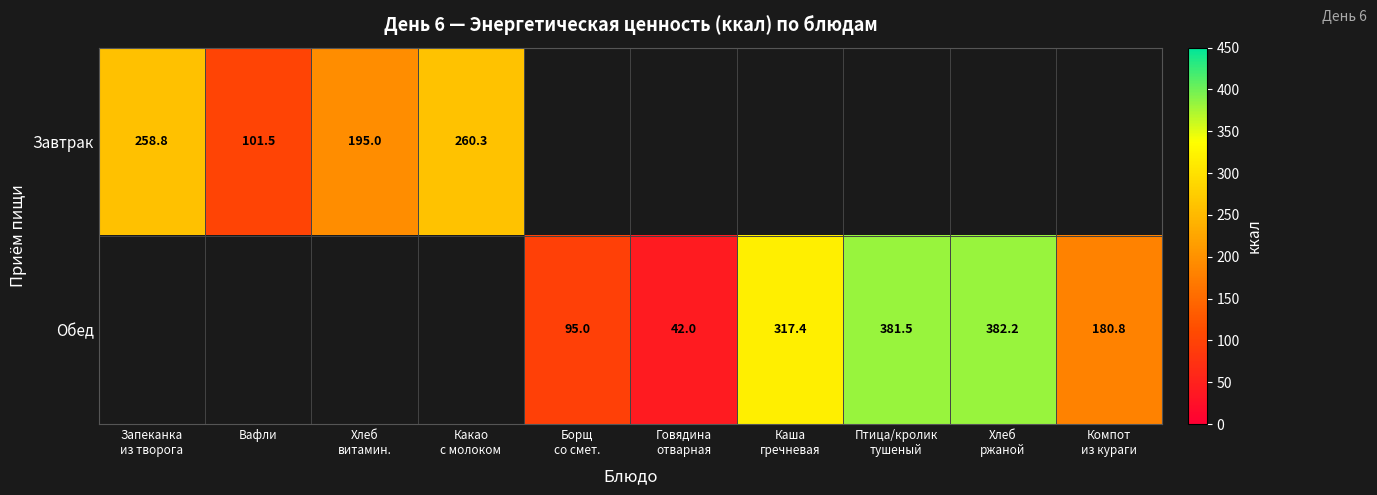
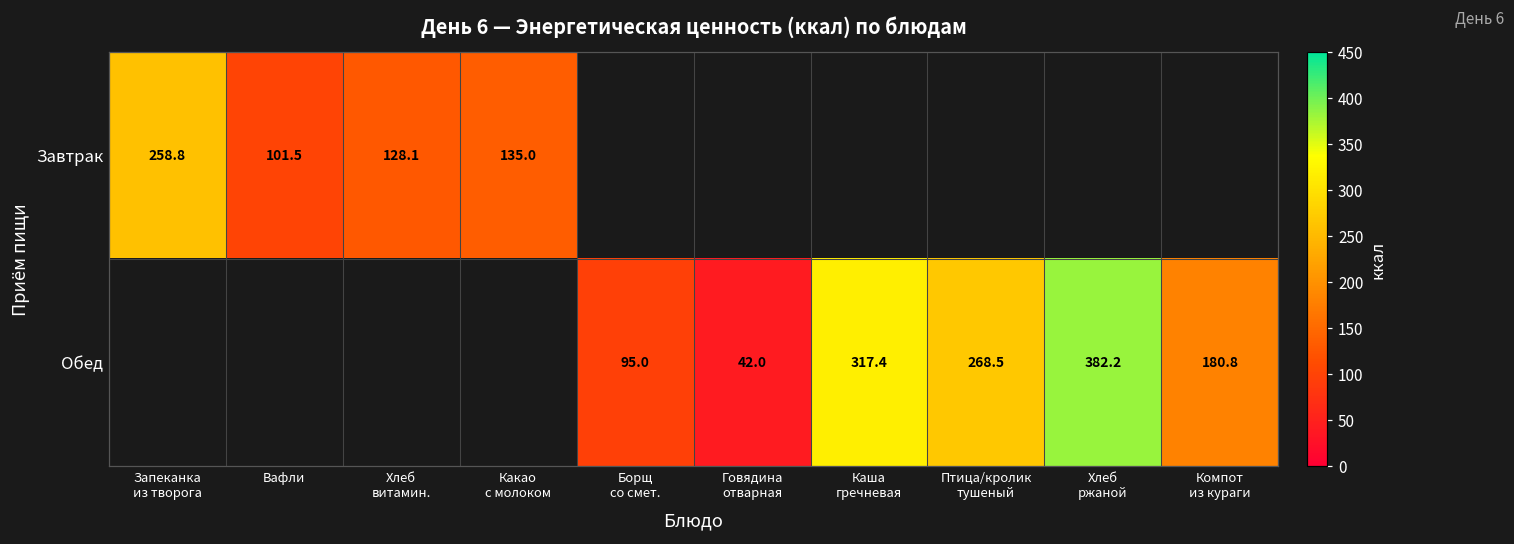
  {
    "Завтрак": {
      "Запеканка из творога": 258.8,
      "Вафли": 101.5,
-     "Хлеб витамин.": 195.0,
-     "Какао с молоком": 260.3
+     "Хлеб витамин.": 128.1,
+     "Какао с молоком": 135.0
    },
    "Обед": {
      "Борщ со смет.": 95.0,
      "Говядина отварная": 42.0,
      "Каша гречневая": 317.4,
-     "Птица/кролик тушеный": 381.5,
+     "Птица/кролик тушеный": 268.5,
      "Хлеб ржаной": 382.2,
      "Компот из кураги": 180.8
    }
  }
